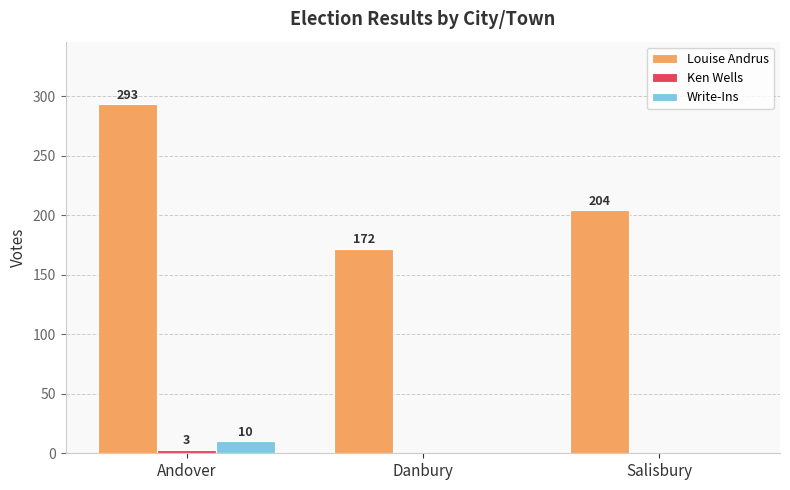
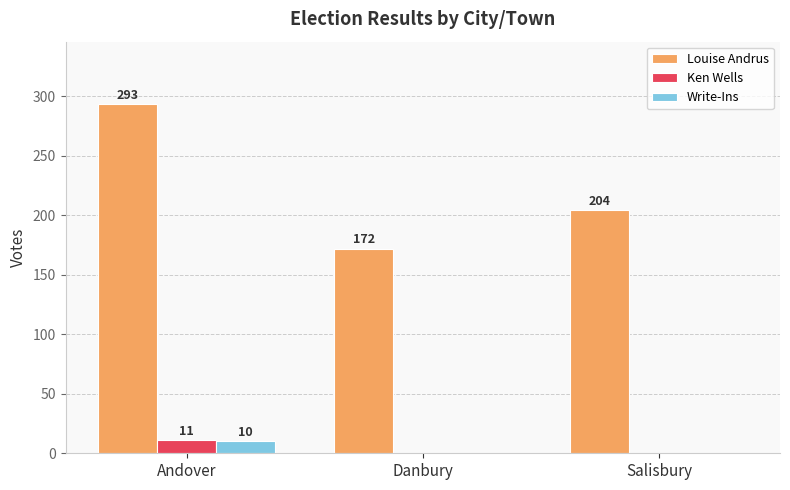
  {
    "Louise Andrus": {
      "Andover": 293,
      "Danbury": 172,
      "Salisbury": 204
    },
    "Ken Wells": {
-     "Andover": 3
+     "Andover": 11
    },
    "Write-Ins": {
      "Andover": 10
    }
  }
